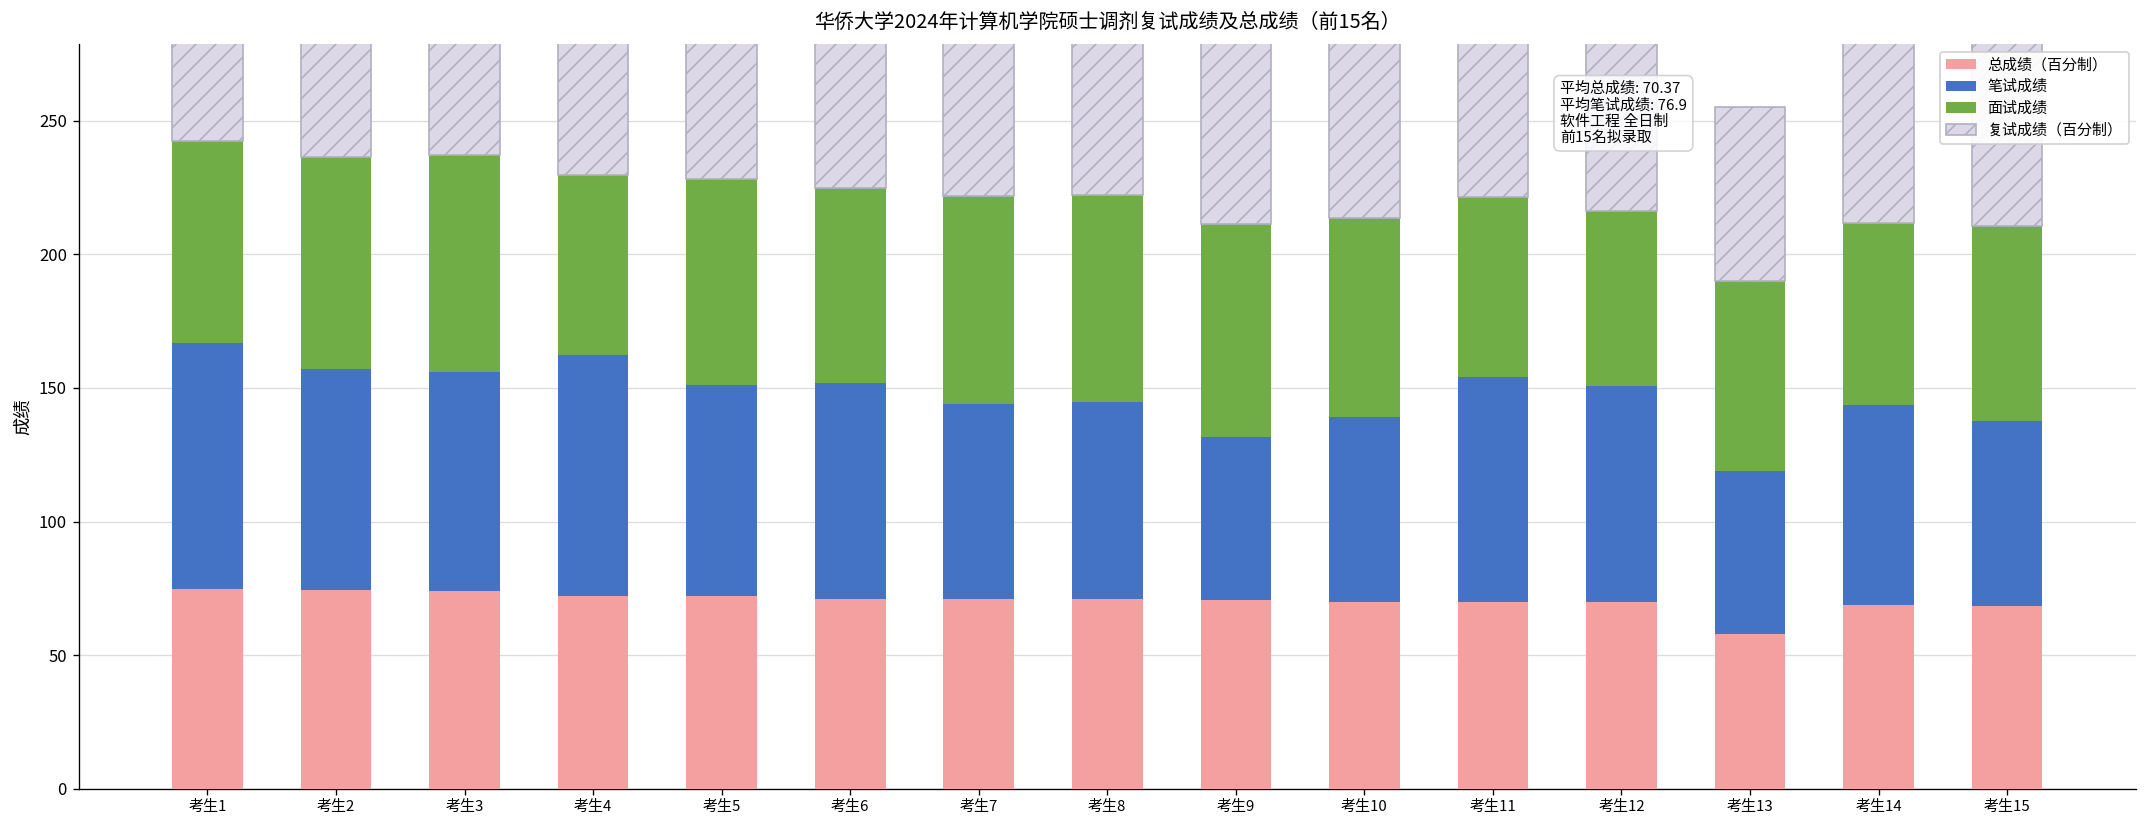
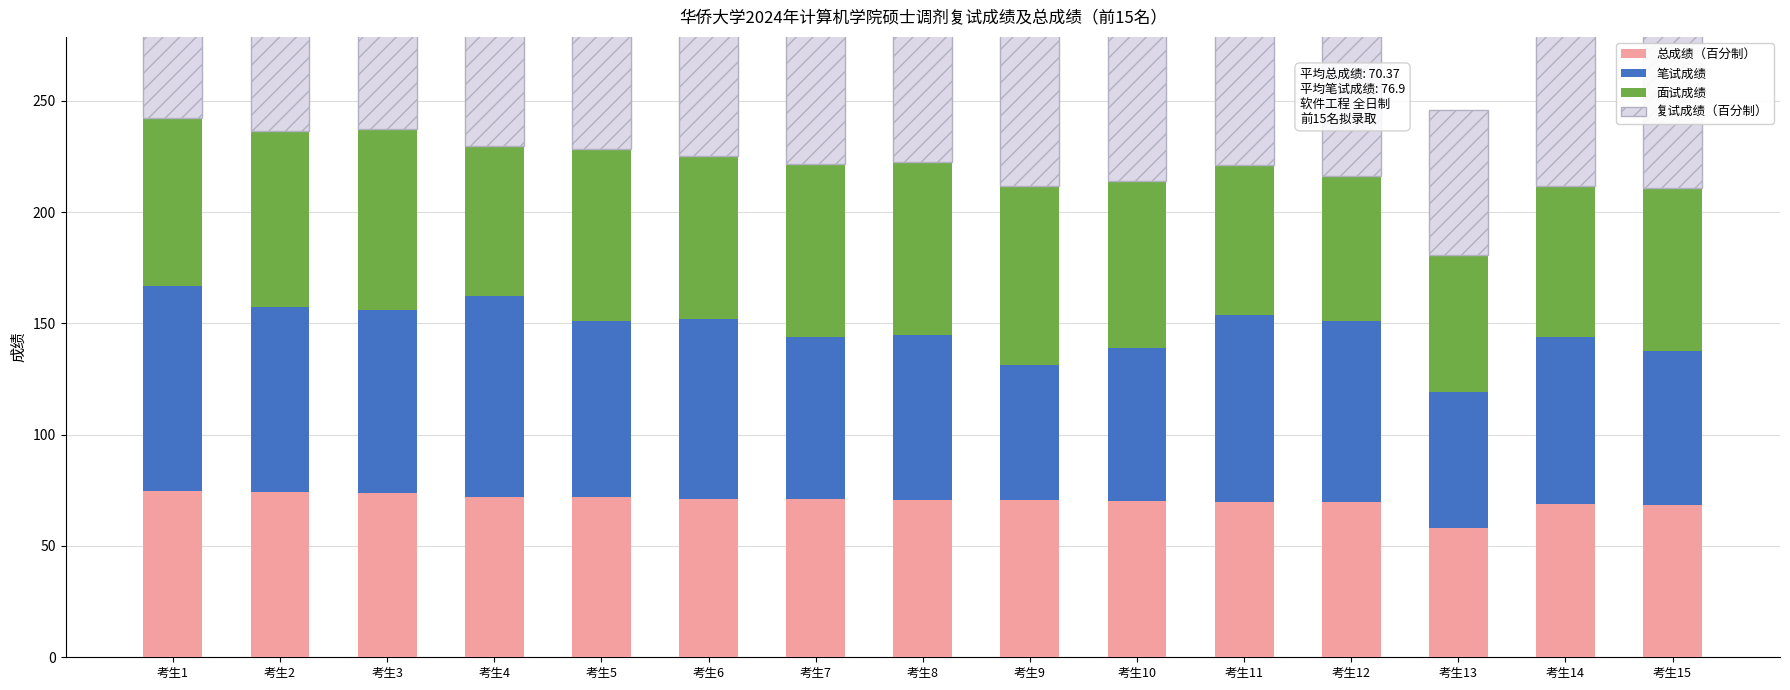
  {
    "总成绩（百分制）": {
      "考生1": 75,
      "考生2": 74,
      "考生3": 74,
      "考生4": 72,
      "考生5": 72,
      "考生6": 71,
      "考生7": 71,
      "考生8": 71,
      "考生9": 70,
      "考生10": 70,
      "考生11": 70,
      "考生12": 70,
      "考生13": 58,
      "考生14": 69,
      "考生15": 69
    },
    "笔试成绩": {
      "考生1": 92,
      "考生2": 83,
      "考生3": 82,
      "考生4": 90,
      "考生5": 79,
      "考生6": 81,
      "考生7": 73,
      "考生8": 74,
      "考生9": 61,
      "考生10": 69,
      "考生11": 84,
      "考生12": 81,
      "考生13": 61,
      "考生14": 75,
      "考生15": 69
    },
    "面试成绩": {
      "考生1": 76,
      "考生2": 79,
      "考生3": 81,
      "考生4": 68,
      "考生5": 77,
      "考生6": 73,
      "考生7": 78,
      "考生8": 77,
      "考生9": 80,
      "考生10": 75,
      "考生11": 67,
      "考生12": 65,
-     "考生13": 71,
+     "考生13": 62,
      "考生14": 68,
      "考生15": 73
    },
    "复试成绩（百分制）": {
      "考生13": 65
    }
  }
